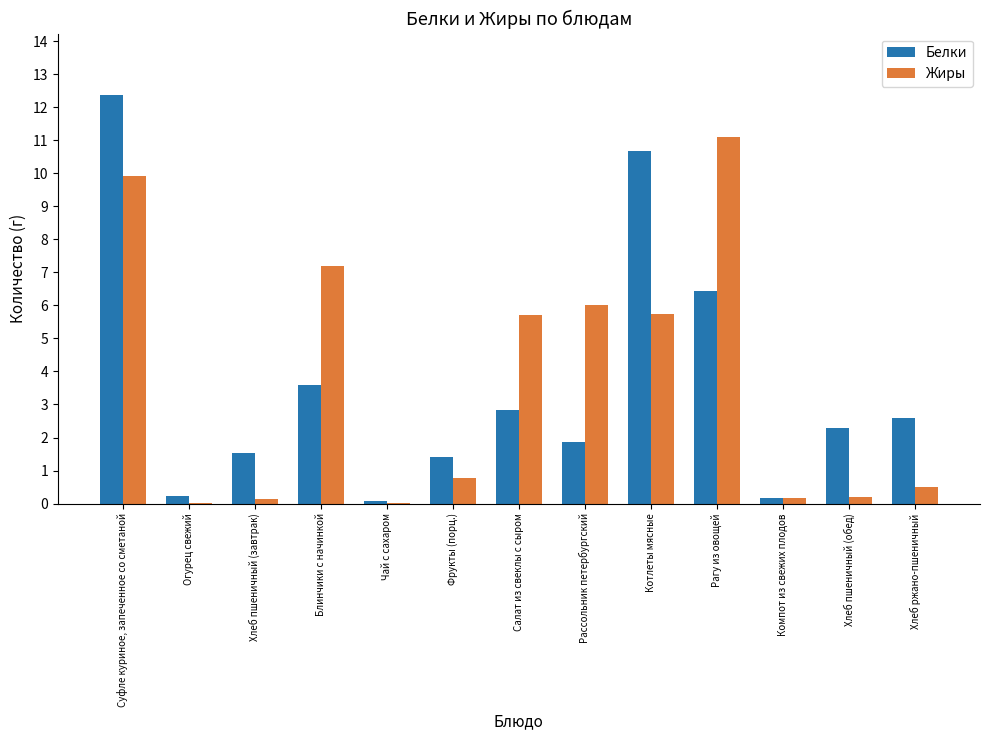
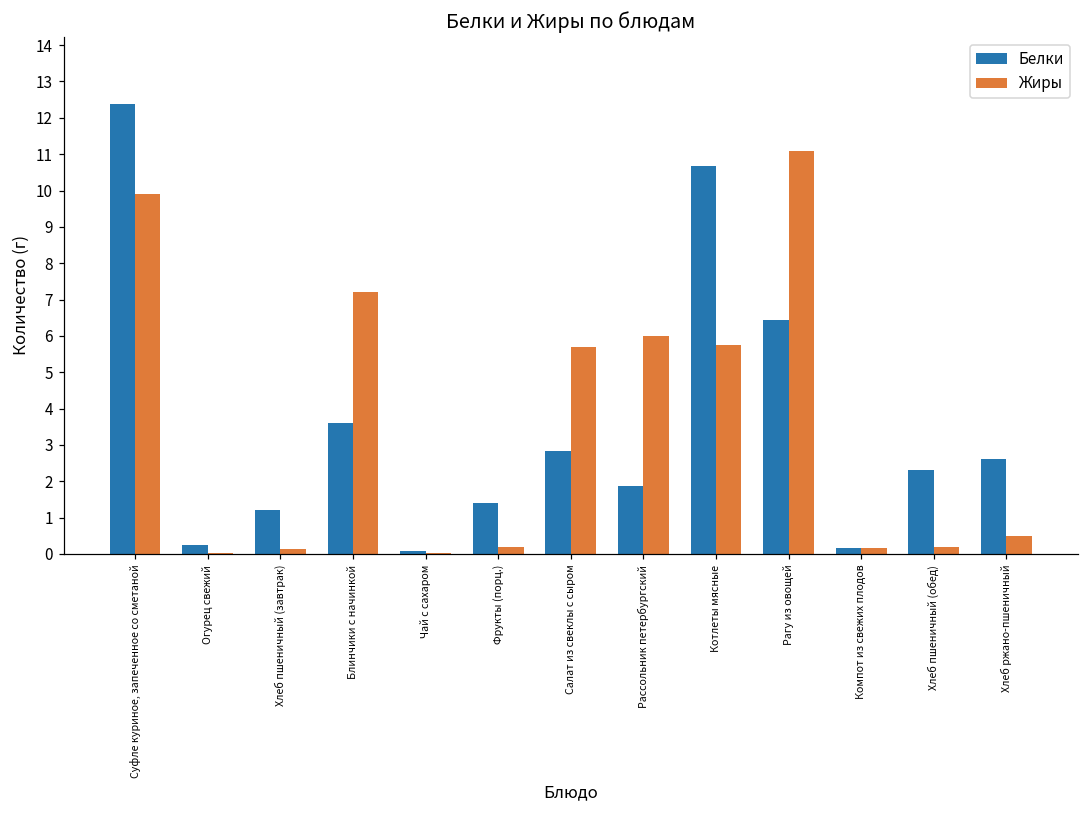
  {
    "Белки": {
      "Суфле куриное, запеченное со сметаной": 12.4,
      "Огурец свежий": 0.2,
-     "Хлеб пшеничный (завтрак)": 1.5,
+     "Хлеб пшеничный (завтрак)": 1.2,
      "Блинчики с начинкой": 3.6,
      "Чай с сахаром": 0.1,
      "Фрукты (порц.)": 1.4,
      "Салат из свеклы с сыром": 2.8,
      "Рассольник петербургский": 1.9,
      "Котлеты мясные": 10.7,
      "Рагу из овощей": 6.4,
      "Компот из свежих плодов": 0.2,
      "Хлеб пшеничный (обед)": 2.3,
      "Хлеб ржано-пшеничный": 2.6
    },
    "Жиры": {
      "Суфле куриное, запеченное со сметаной": 9.9,
      "Хлеб пшеничный (завтрак)": 0.1,
      "Блинчики с начинкой": 7.2,
-     "Фрукты (порц.)": 0.8,
+     "Фрукты (порц.)": 0.2,
      "Салат из свеклы с сыром": 5.7,
      "Рассольник петербургский": 6.0,
      "Котлеты мясные": 5.8,
      "Рагу из овощей": 11.1,
      "Компот из свежих плодов": 0.2,
      "Хлеб пшеничный (обед)": 0.2,
      "Хлеб ржано-пшеничный": 0.5
    }
  }
